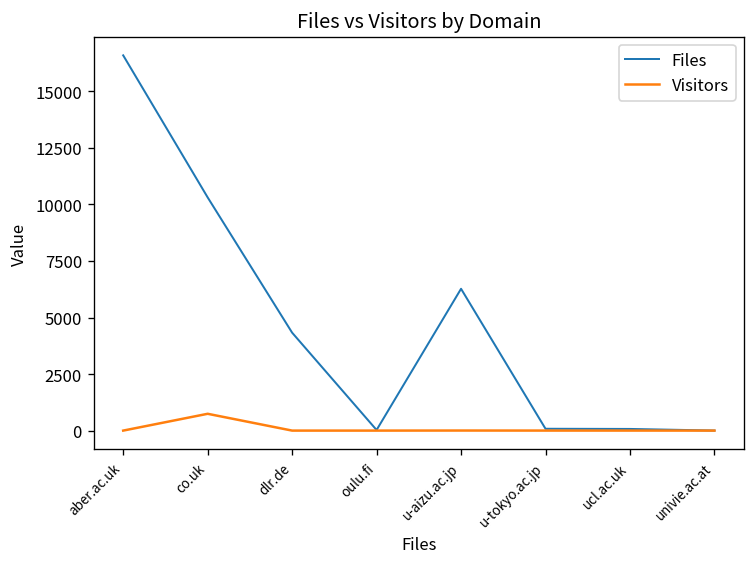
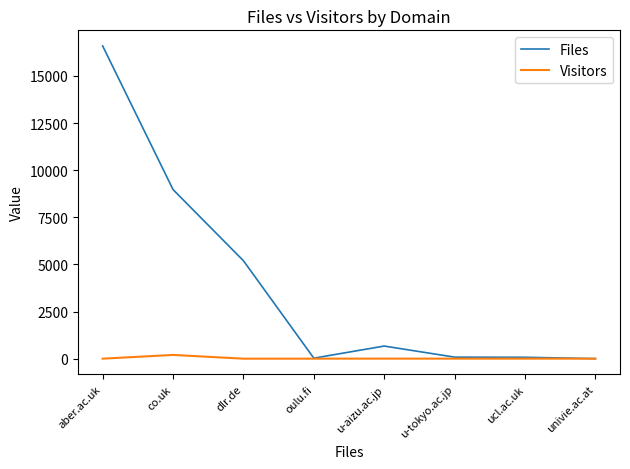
  {
    "Files": {
      "aber.ac.uk": 16600,
-     "co.uk": 10300,
-     "dlr.de": 4300,
-     "u-aizu.ac.jp": 6300
+     "co.uk": 9000,
+     "dlr.de": 5200,
+     "u-aizu.ac.jp": 700
    },
    "Visitors": {
      "aber.ac.uk": 0,
-     "co.uk": 700,
+     "co.uk": 200,
      "dlr.de": 0,
      "u-aizu.ac.jp": 0
    }
  }
